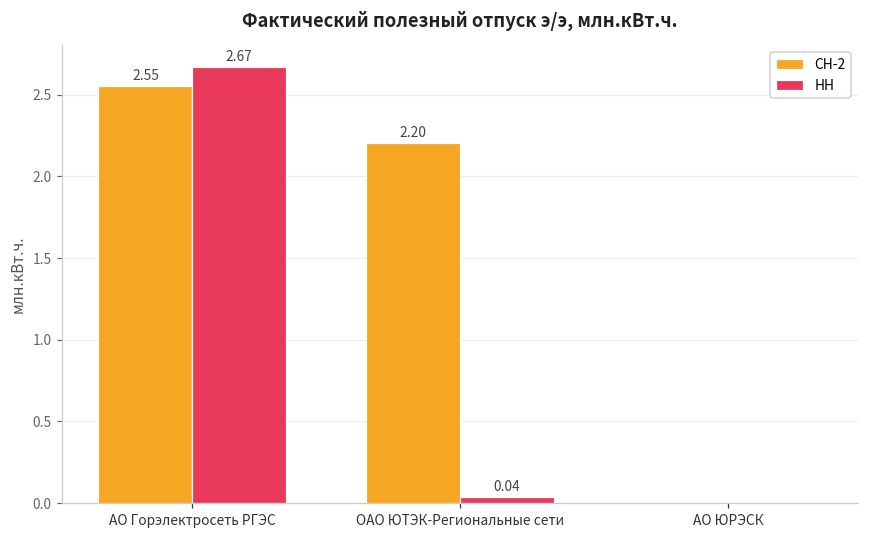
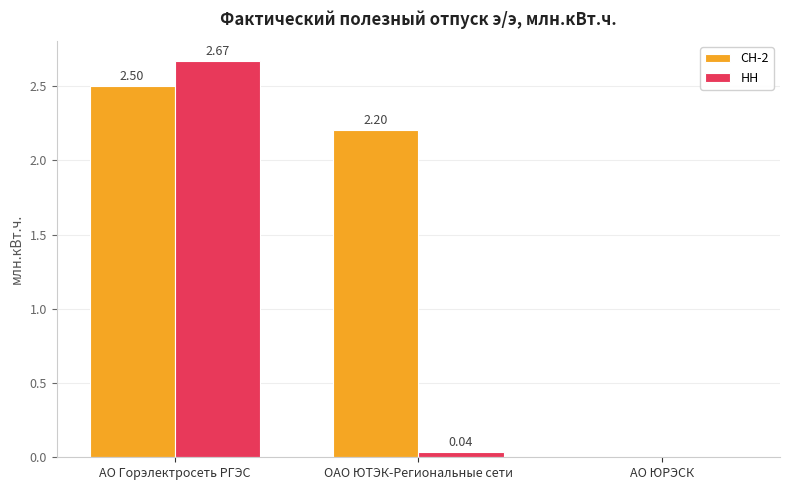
  {
    "СН-2": {
-     "АО Горэлектросеть РГЭС": 2.55,
+     "АО Горэлектросеть РГЭС": 2.50,
      "ОАО ЮТЭК-Региональные сети": 2.20
    },
    "НН": {
      "АО Горэлектросеть РГЭС": 2.67,
      "ОАО ЮТЭК-Региональные сети": 0.04
    }
  }
